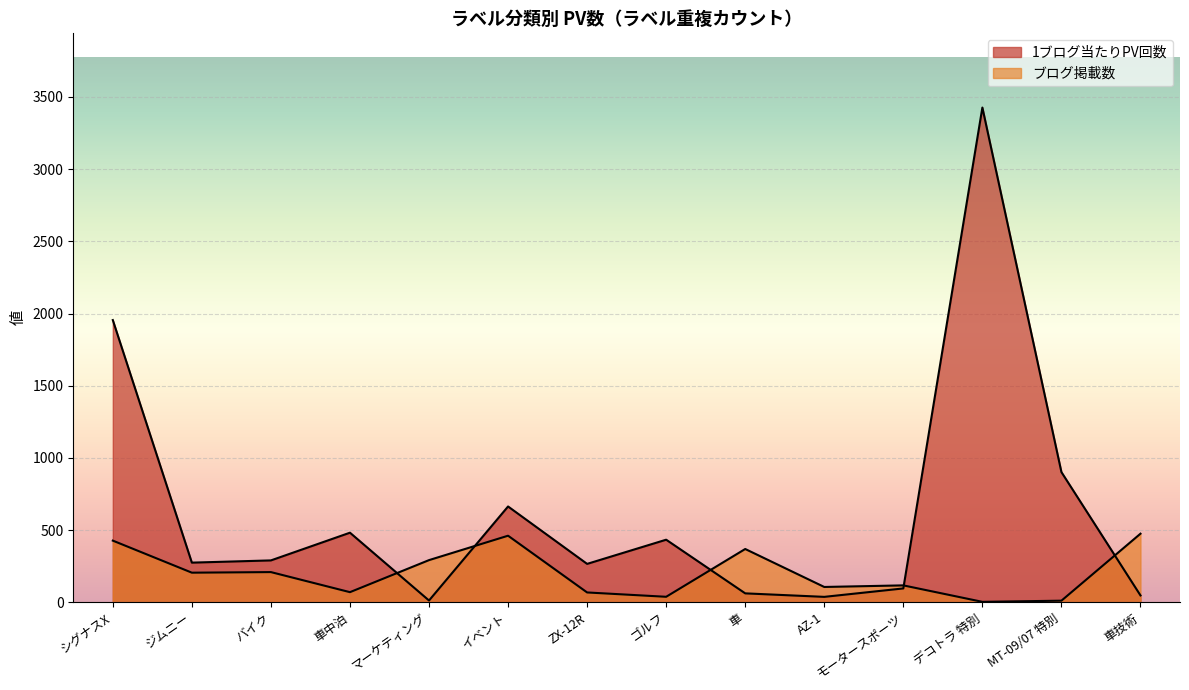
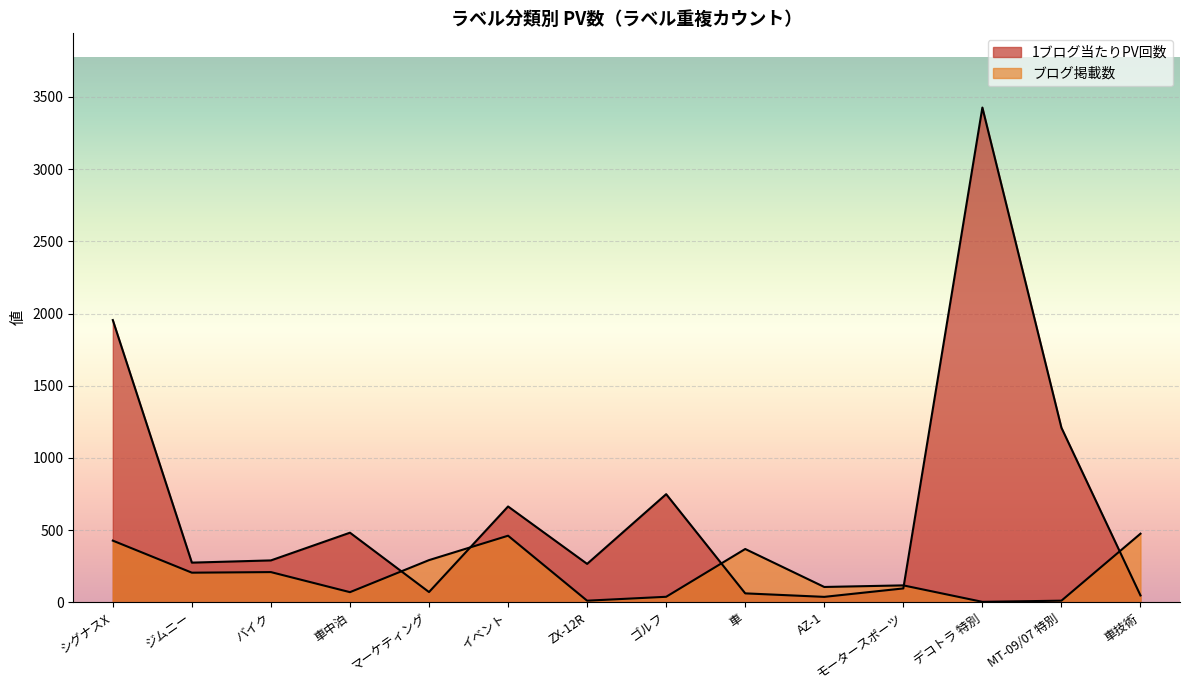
  {
    "1ブログ当たりPV回数": {
      "シグナスX": 1950,
      "ジムニー": 270,
      "バイク": 290,
      "車中泊": 480,
-     "マーケティング": 10,
+     "マーケティング": 70,
      "イベント": 660,
      "ZX-12R": 270,
-     "ゴルフ": 430,
+     "ゴルフ": 750,
      "車": 60,
      "AZ-1": 40,
      "モータースポーツ": 100,
      "デコトラ 特別": 3430,
-     "MT-09/07 特別": 900,
+     "MT-09/07 特別": 1210,
      "車技術": 50
    },
    "ブログ掲載数": {
      "シグナスX": 430,
      "ジムニー": 210,
      "バイク": 210,
      "車中泊": 70,
      "マーケティング": 290,
      "イベント": 460,
-     "ZX-12R": 70,
+     "ZX-12R": 10,
      "ゴルフ": 40,
      "車": 370,
      "AZ-1": 110,
      "モータースポーツ": 120,
      "デコトラ 特別": 0,
      "MT-09/07 特別": 10,
      "車技術": 480
    }
  }
